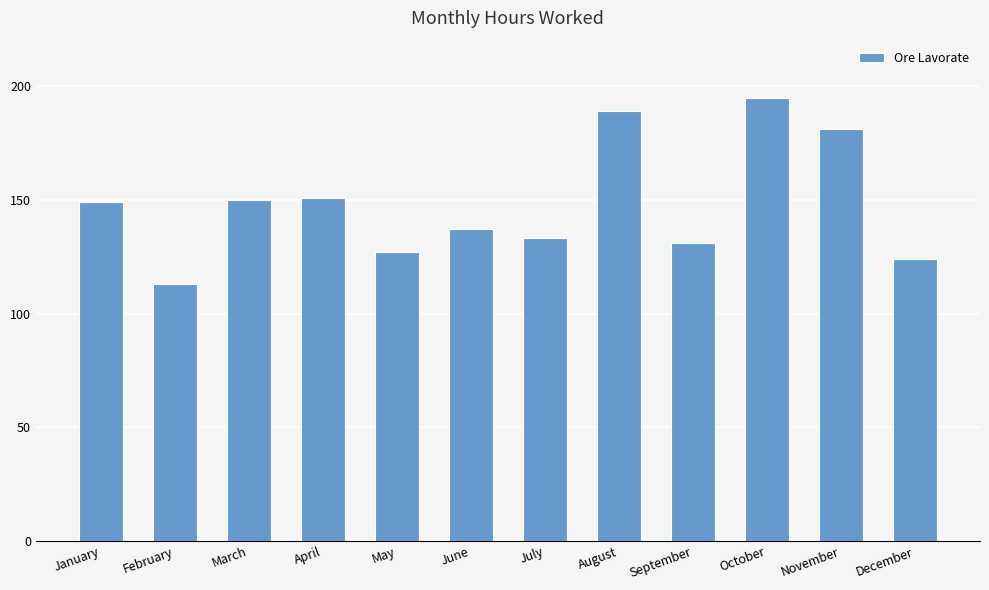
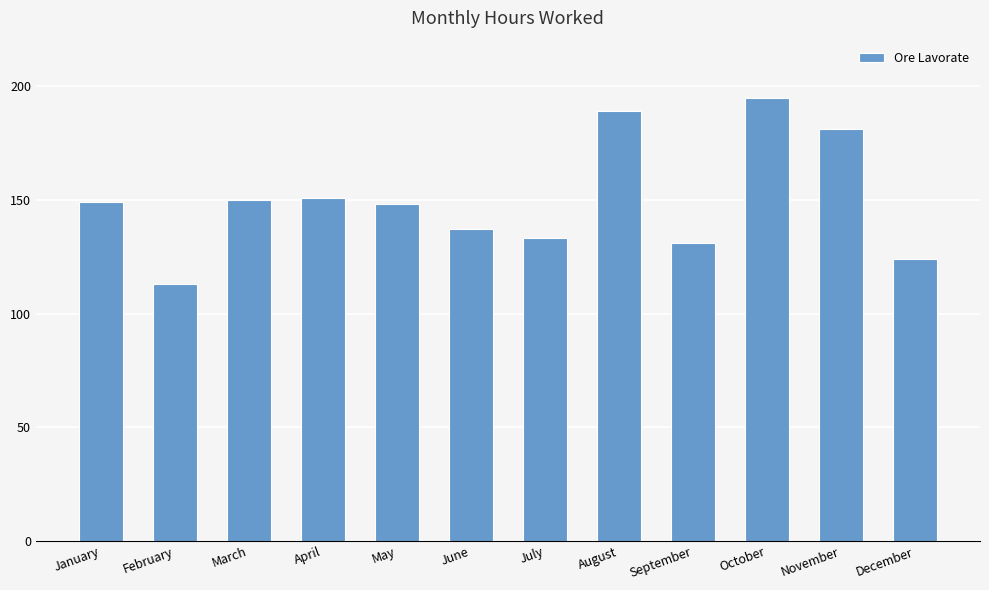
  {
    "January": 149,
    "February": 113,
    "March": 150,
    "April": 151,
-   "May": 127,
+   "May": 148,
    "June": 137,
    "July": 133,
    "August": 189,
    "September": 131,
    "October": 195,
    "November": 181,
    "December": 124
  }
